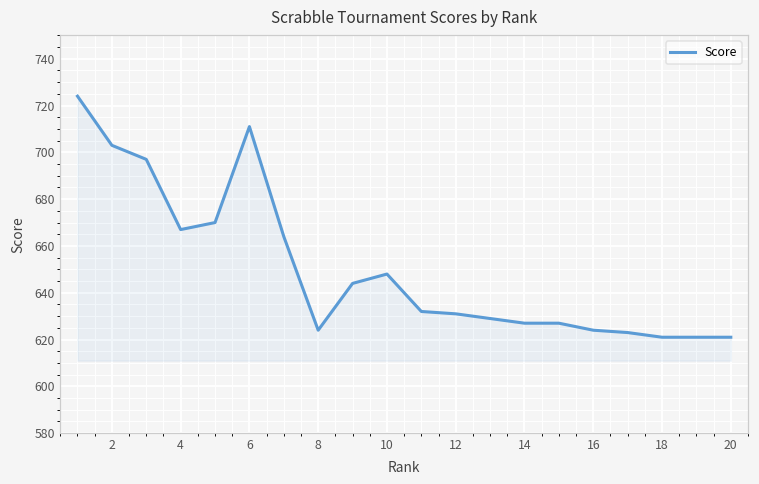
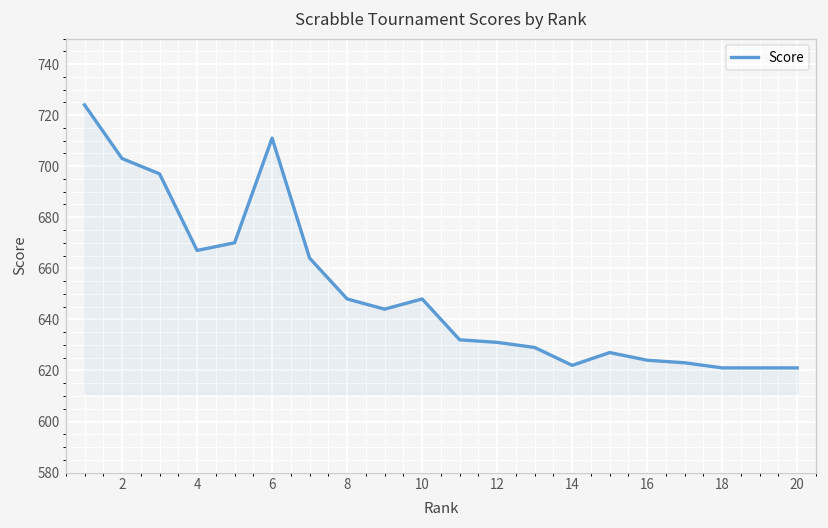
  {
    "2": 703,
    "4": 667,
    "6": 711,
-   "8": 624,
+   "8": 648,
    "10": 648,
    "12": 631,
-   "14": 627,
+   "14": 622,
    "16": 624,
    "18": 621,
    "20": 621
  }
